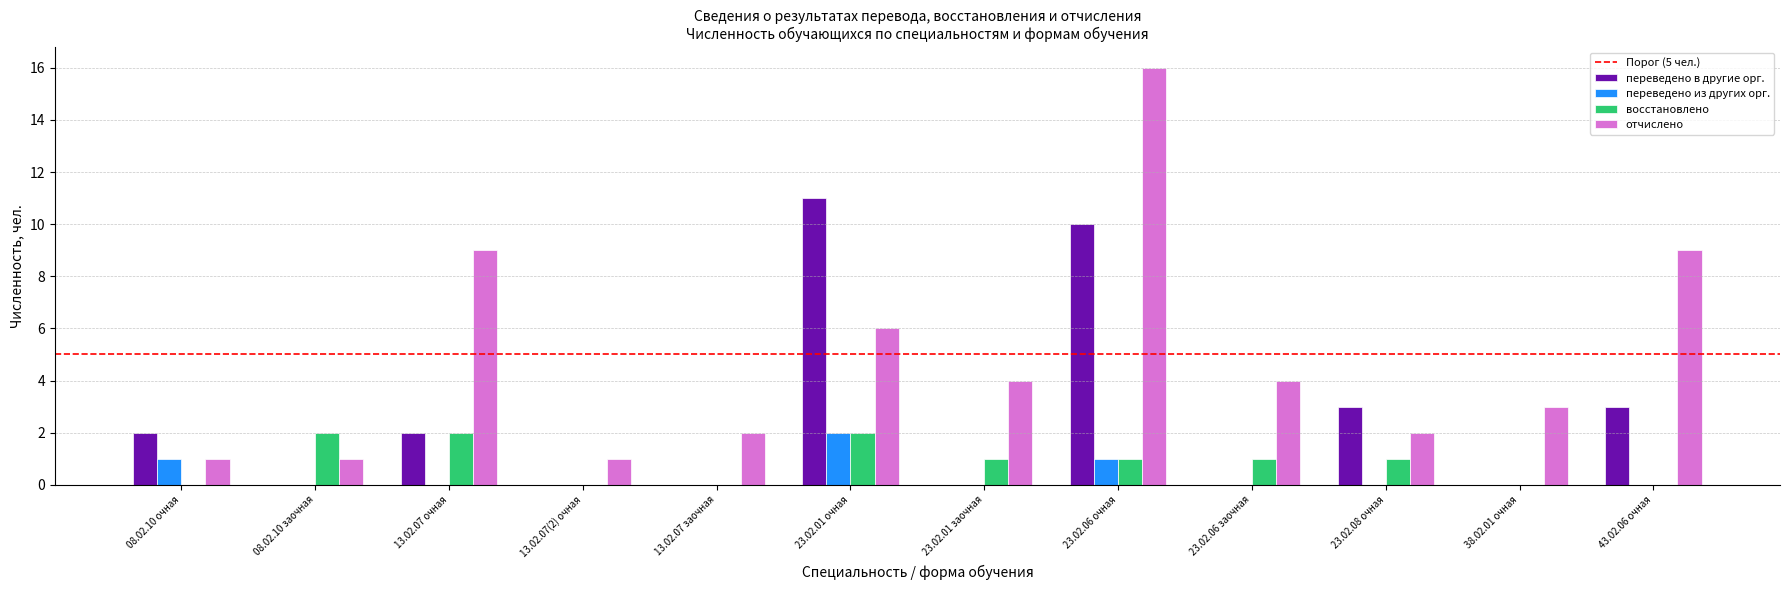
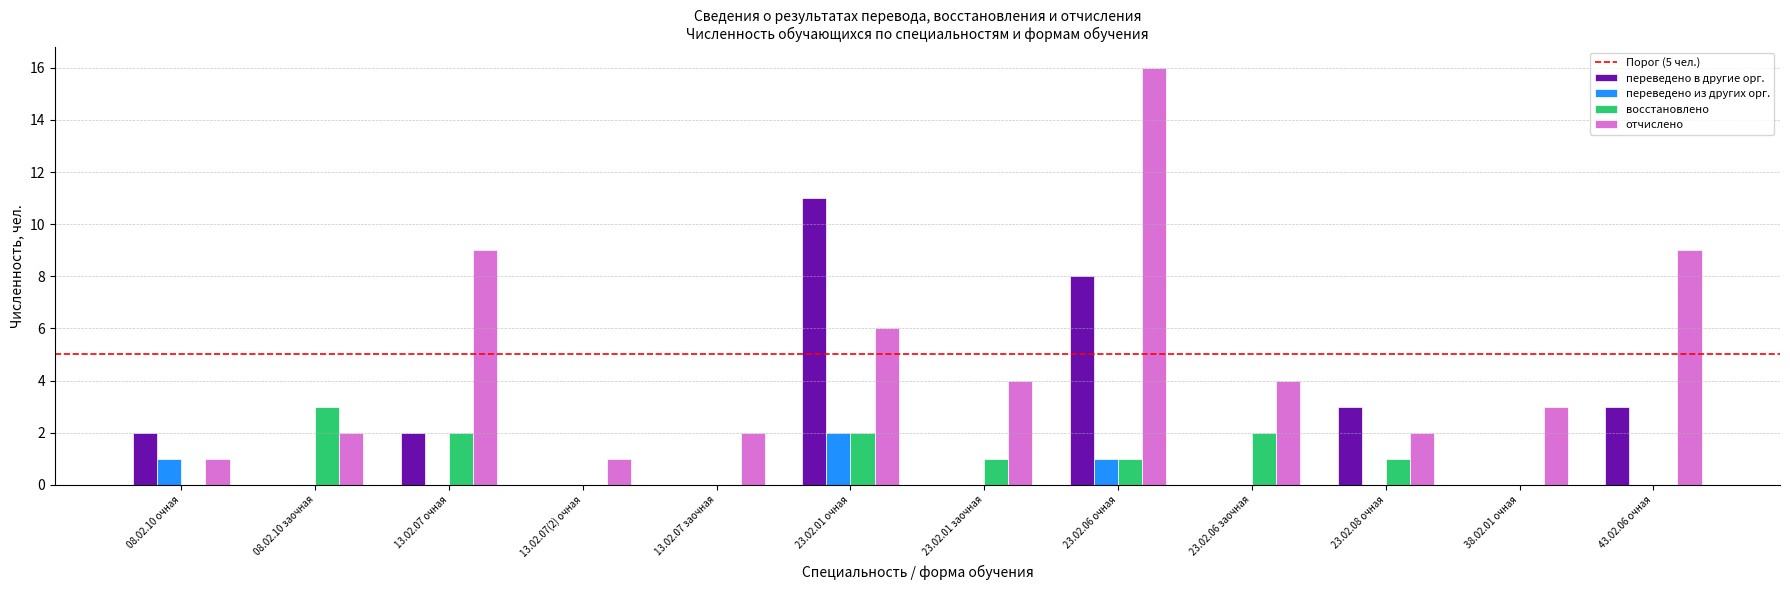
  {
    "переведено в другие орг.": {
      "08.02.10 очная": 2,
      "08.02.10 заочная": 0,
      "13.02.07 очная": 2,
      "13.02.07(2) очная": 0,
      "13.02.07 заочная": 0,
      "23.02.01 очная": 11,
      "23.02.01 заочная": 0,
-     "23.02.06 очная": 10,
+     "23.02.06 очная": 8,
      "23.02.06 заочная": 0,
      "23.02.08 очная": 3,
      "38.02.01 очная": 0,
      "43.02.06 очная": 3
    },
    "переведено из других орг.": {
      "08.02.10 очная": 1,
      "08.02.10 заочная": 0,
      "13.02.07 очная": 0,
      "13.02.07(2) очная": 0,
      "13.02.07 заочная": 0,
      "23.02.01 очная": 2,
      "23.02.01 заочная": 0,
      "23.02.06 очная": 1,
      "23.02.06 заочная": 0,
      "23.02.08 очная": 0,
      "38.02.01 очная": 0,
      "43.02.06 очная": 0
    },
    "восстановлено": {
      "08.02.10 очная": 0,
-     "08.02.10 заочная": 2,
+     "08.02.10 заочная": 3,
      "13.02.07 очная": 2,
      "13.02.07(2) очная": 0,
      "13.02.07 заочная": 0,
      "23.02.01 очная": 2,
      "23.02.01 заочная": 1,
      "23.02.06 очная": 1,
-     "23.02.06 заочная": 1,
+     "23.02.06 заочная": 2,
      "23.02.08 очная": 1,
      "38.02.01 очная": 0,
      "43.02.06 очная": 0
    },
    "отчислено": {
      "08.02.10 очная": 1,
-     "08.02.10 заочная": 1,
+     "08.02.10 заочная": 2,
      "13.02.07 очная": 9,
      "13.02.07(2) очная": 1,
      "13.02.07 заочная": 2,
      "23.02.01 очная": 6,
      "23.02.01 заочная": 4,
      "23.02.06 очная": 16,
      "23.02.06 заочная": 4,
      "23.02.08 очная": 2,
      "38.02.01 очная": 3,
      "43.02.06 очная": 9
    }
  }
